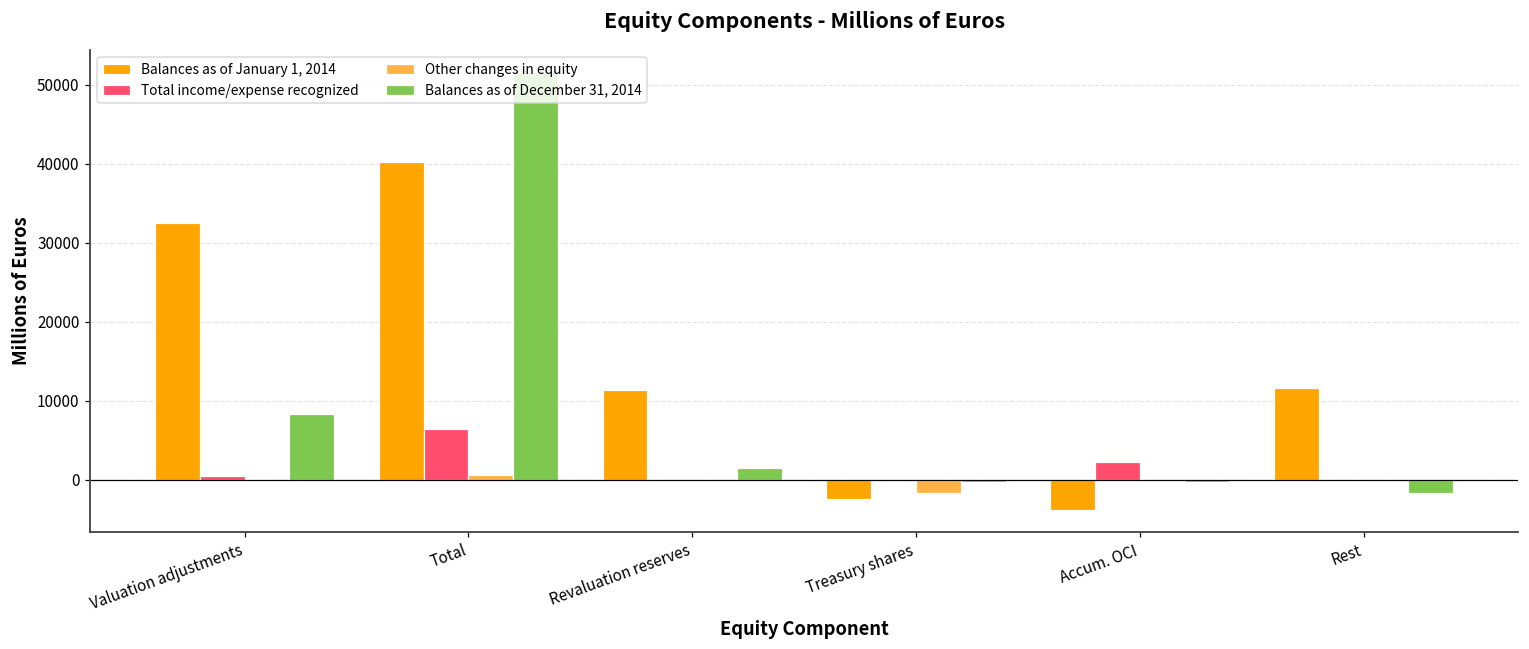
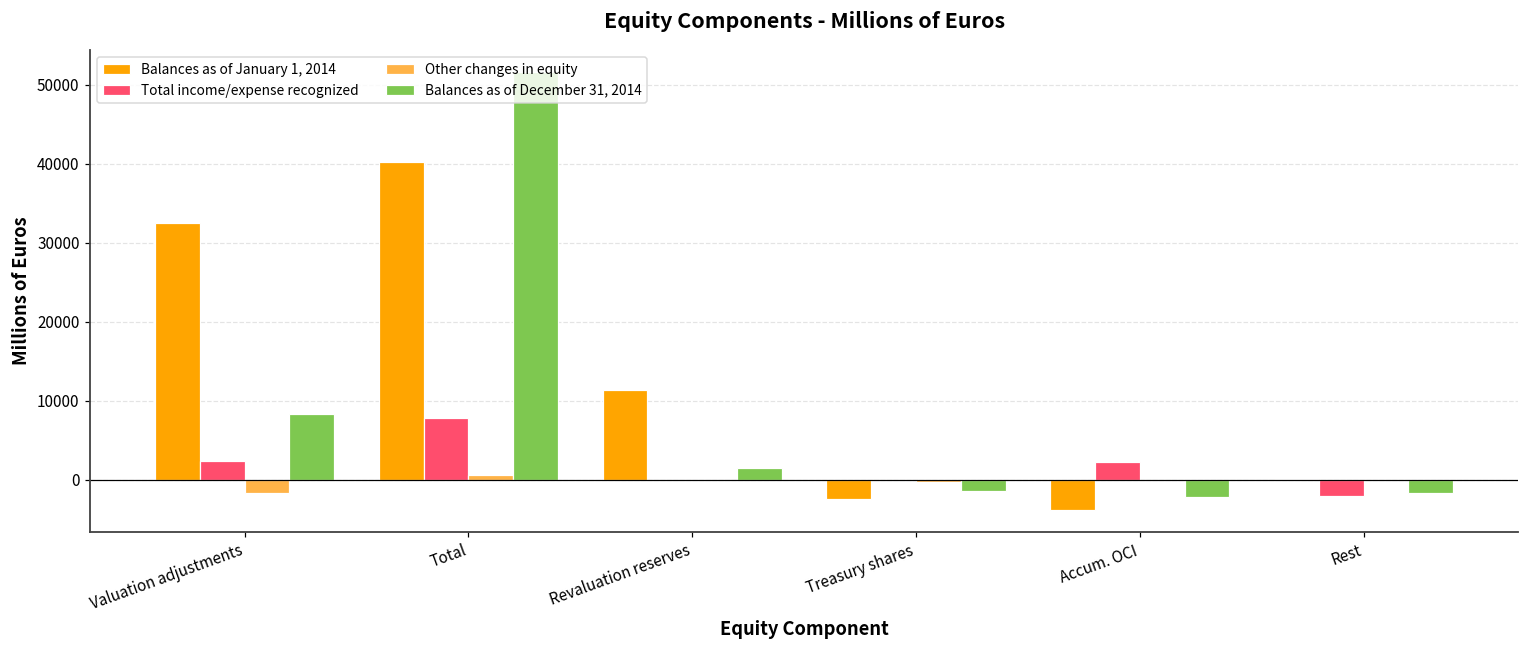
  {
    "Balances as of January 1, 2014": {
      "Valuation adjustments": 32000,
      "Total": 40000,
      "Revaluation reserves": 11000,
      "Treasury shares": -2000,
      "Accum. OCI": -4000,
-     "Rest": 12000
+     "Rest": 0
    },
    "Total income/expense recognized": {
-     "Valuation adjustments": 0,
-     "Total": 6000,
+     "Valuation adjustments": 2000,
+     "Total": 8000,
      "Revaluation reserves": 0,
      "Treasury shares": 0,
      "Accum. OCI": 2000,
-     "Rest": 0
+     "Rest": -2000
    },
    "Other changes in equity": {
-     "Valuation adjustments": 0,
+     "Valuation adjustments": -2000,
      "Total": 1000,
-     "Treasury shares": -2000,
+     "Treasury shares": 0,
      "Accum. OCI": 0,
      "Rest": 0
    },
    "Balances as of December 31, 2014": {
      "Valuation adjustments": 8000,
      "Revaluation reserves": 2000,
-     "Treasury shares": 0,
-     "Accum. OCI": 0,
+     "Treasury shares": -1000,
+     "Accum. OCI": -2000,
      "Rest": -2000
    }
  }
